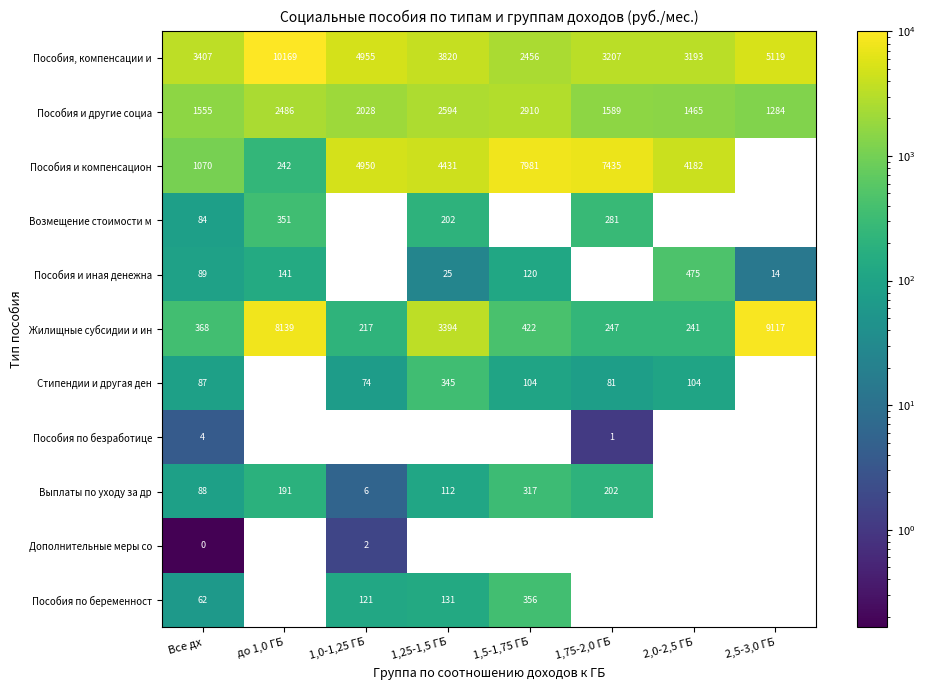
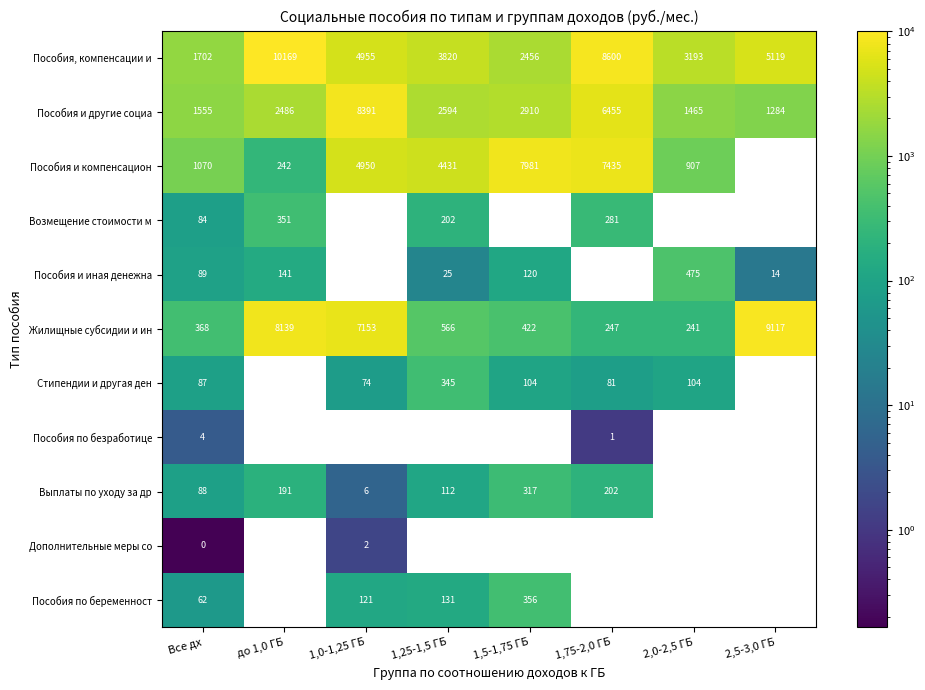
  {
    "Пособия, компенсации и": {
-     "Все дх": 3407,
+     "Все дх": 1702,
      "до 1,0 ГБ": 10169,
      "1,0-1,25 ГБ": 4955,
      "1,25-1,5 ГБ": 3820,
      "1,5-1,75 ГБ": 2456,
-     "1,75-2,0 ГБ": 3207,
+     "1,75-2,0 ГБ": 8600,
      "2,0-2,5 ГБ": 3193,
      "2,5-3,0 ГБ": 5119
    },
    "Пособия и другие социа": {
      "Все дх": 1555,
      "до 1,0 ГБ": 2486,
-     "1,0-1,25 ГБ": 2028,
+     "1,0-1,25 ГБ": 8391,
      "1,25-1,5 ГБ": 2594,
      "1,5-1,75 ГБ": 2910,
-     "1,75-2,0 ГБ": 1589,
+     "1,75-2,0 ГБ": 6455,
      "2,0-2,5 ГБ": 1465,
      "2,5-3,0 ГБ": 1284
    },
    "Пособия и компенсацион": {
      "Все дх": 1070,
      "до 1,0 ГБ": 242,
      "1,0-1,25 ГБ": 4950,
      "1,25-1,5 ГБ": 4431,
      "1,5-1,75 ГБ": 7981,
      "1,75-2,0 ГБ": 7435,
-     "2,0-2,5 ГБ": 4182
+     "2,0-2,5 ГБ": 907
    },
    "Возмещение стоимости м": {
      "Все дх": 84,
      "до 1,0 ГБ": 351,
      "1,25-1,5 ГБ": 202,
      "1,75-2,0 ГБ": 281
    },
    "Пособия и иная денежна": {
      "Все дх": 89,
      "до 1,0 ГБ": 141,
      "1,25-1,5 ГБ": 25,
      "1,5-1,75 ГБ": 120,
      "2,0-2,5 ГБ": 475,
      "2,5-3,0 ГБ": 14
    },
    "Жилищные субсидии и ин": {
      "Все дх": 368,
      "до 1,0 ГБ": 8139,
-     "1,0-1,25 ГБ": 217,
-     "1,25-1,5 ГБ": 3394,
+     "1,0-1,25 ГБ": 7153,
+     "1,25-1,5 ГБ": 566,
      "1,5-1,75 ГБ": 422,
      "1,75-2,0 ГБ": 247,
      "2,0-2,5 ГБ": 241,
      "2,5-3,0 ГБ": 9117
    },
    "Стипендии и другая ден": {
      "Все дх": 87,
      "1,0-1,25 ГБ": 74,
      "1,25-1,5 ГБ": 345,
      "1,5-1,75 ГБ": 104,
      "1,75-2,0 ГБ": 81,
      "2,0-2,5 ГБ": 104
    },
    "Пособия по безработице": {
      "Все дх": 4,
      "1,75-2,0 ГБ": 1
    },
    "Выплаты по уходу за др": {
      "Все дх": 88,
      "до 1,0 ГБ": 191,
      "1,0-1,25 ГБ": 6,
      "1,25-1,5 ГБ": 112,
      "1,5-1,75 ГБ": 317,
      "1,75-2,0 ГБ": 202
    },
    "Дополнительные меры со": {
      "Все дх": 0,
      "1,0-1,25 ГБ": 2
    },
    "Пособия по беременност": {
      "Все дх": 62,
      "1,0-1,25 ГБ": 121,
      "1,25-1,5 ГБ": 131,
      "1,5-1,75 ГБ": 356
    }
  }
